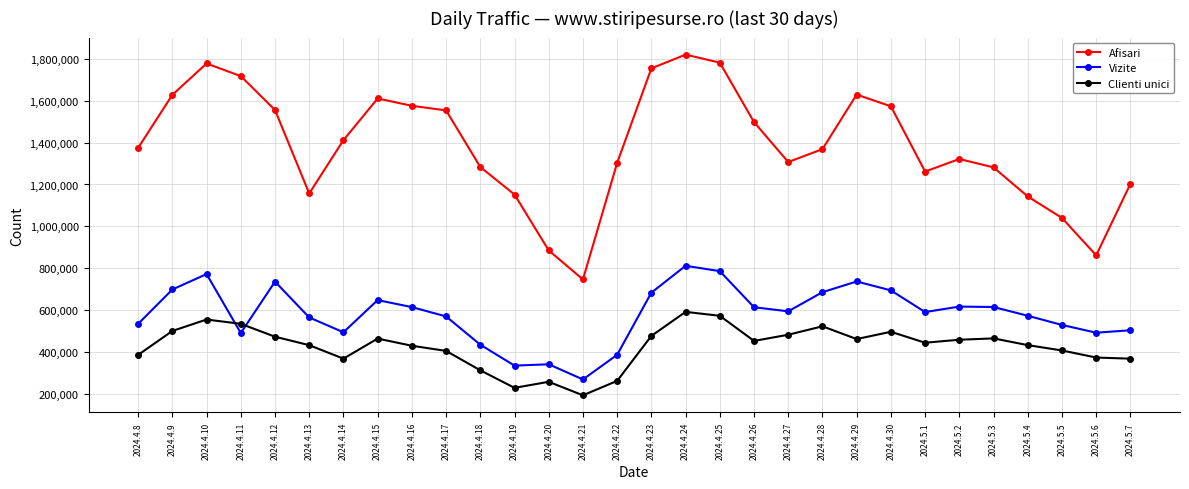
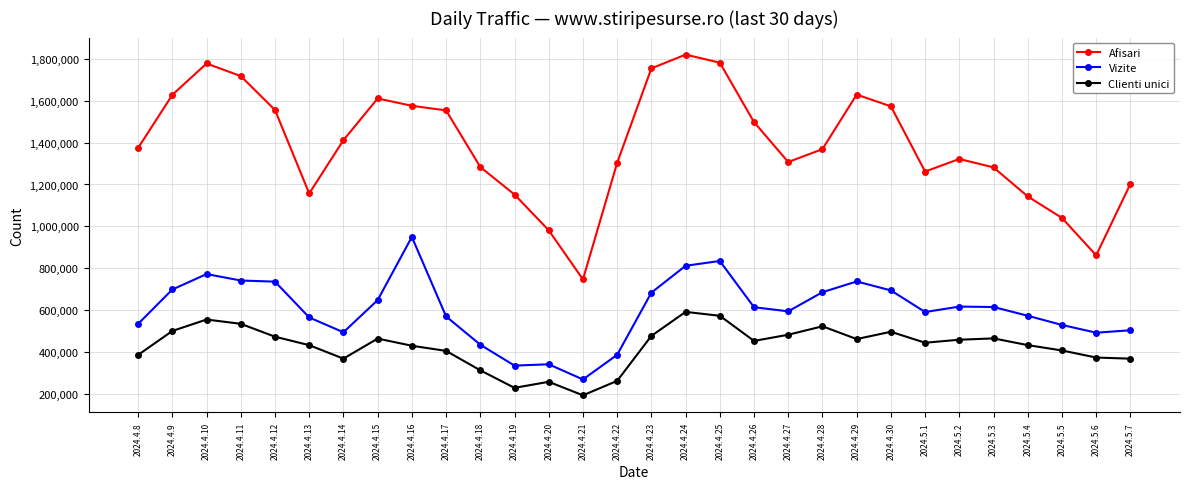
  {
    "Afisari": {
      "2024.4.8": "1,370,000",
      "2024.4.9": "1,630,000",
      "2024.4.10": "1,780,000",
      "2024.4.11": "1,720,000",
      "2024.4.12": "1,560,000",
      "2024.4.13": "1,160,000",
      "2024.4.14": "1,410,000",
      "2024.4.15": "1,610,000",
      "2024.4.16": "1,580,000",
      "2024.4.17": "1,550,000",
      "2024.4.18": "1,280,000",
      "2024.4.19": "1,150,000",
-     "2024.4.20": "880,000",
+     "2024.4.20": "980,000",
      "2024.4.21": "750,000",
      "2024.4.22": "1,300,000",
      "2024.4.23": "1,760,000",
      "2024.4.24": "1,820,000",
      "2024.4.25": "1,780,000",
      "2024.4.26": "1,500,000",
      "2024.4.27": "1,310,000",
      "2024.4.28": "1,370,000",
      "2024.4.29": "1,630,000",
      "2024.4.30": "1,570,000",
      "2024.5.1": "1,260,000",
      "2024.5.2": "1,320,000",
      "2024.5.3": "1,280,000",
      "2024.5.4": "1,140,000",
      "2024.5.5": "1,040,000",
      "2024.5.6": "860,000",
      "2024.5.7": "1,200,000"
    },
    "Vizite": {
      "2024.4.8": "530,000",
      "2024.4.9": "700,000",
      "2024.4.10": "770,000",
-     "2024.4.11": "490,000",
+     "2024.4.11": "740,000",
      "2024.4.12": "740,000",
      "2024.4.13": "560,000",
      "2024.4.14": "490,000",
      "2024.4.15": "650,000",
-     "2024.4.16": "610,000",
+     "2024.4.16": "950,000",
      "2024.4.17": "570,000",
      "2024.4.18": "430,000",
      "2024.4.19": "330,000",
      "2024.4.20": "340,000",
      "2024.4.21": "270,000",
      "2024.4.22": "390,000",
      "2024.4.23": "680,000",
      "2024.4.24": "810,000",
-     "2024.4.25": "790,000",
+     "2024.4.25": "830,000",
      "2024.4.26": "610,000",
      "2024.4.27": "590,000",
      "2024.4.28": "680,000",
      "2024.4.29": "740,000",
      "2024.4.30": "690,000",
      "2024.5.1": "590,000",
      "2024.5.2": "620,000",
      "2024.5.3": "610,000",
      "2024.5.4": "570,000",
      "2024.5.5": "530,000",
      "2024.5.6": "490,000",
      "2024.5.7": "500,000"
    },
    "Clienti unici": {
      "2024.4.8": "380,000",
      "2024.4.9": "500,000",
      "2024.4.10": "550,000",
      "2024.4.11": "530,000",
      "2024.4.12": "470,000",
      "2024.4.13": "430,000",
      "2024.4.14": "370,000",
      "2024.4.15": "460,000",
      "2024.4.16": "430,000",
      "2024.4.17": "400,000",
      "2024.4.18": "310,000",
      "2024.4.19": "230,000",
      "2024.4.20": "260,000",
      "2024.4.21": "190,000",
      "2024.4.22": "260,000",
      "2024.4.23": "480,000",
      "2024.4.24": "590,000",
      "2024.4.25": "570,000",
      "2024.4.26": "450,000",
      "2024.4.27": "480,000",
      "2024.4.28": "520,000",
      "2024.4.29": "460,000",
      "2024.4.30": "500,000",
      "2024.5.1": "440,000",
      "2024.5.2": "460,000",
      "2024.5.3": "460,000",
      "2024.5.4": "430,000",
      "2024.5.5": "410,000",
      "2024.5.6": "370,000",
      "2024.5.7": "370,000"
    }
  }
